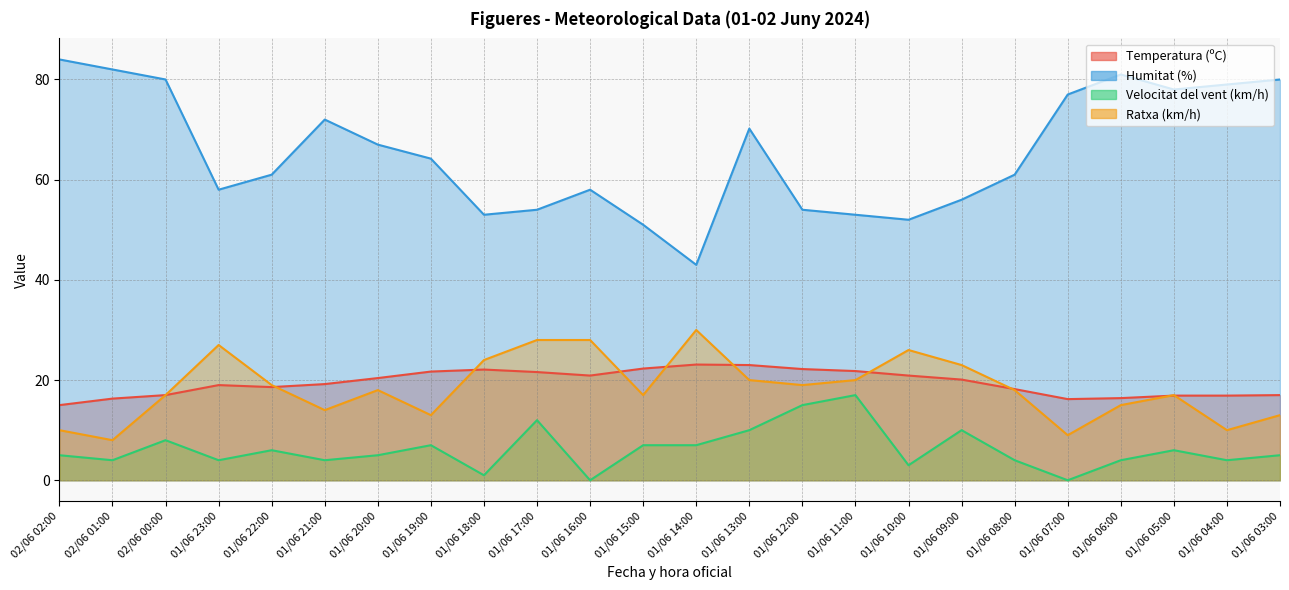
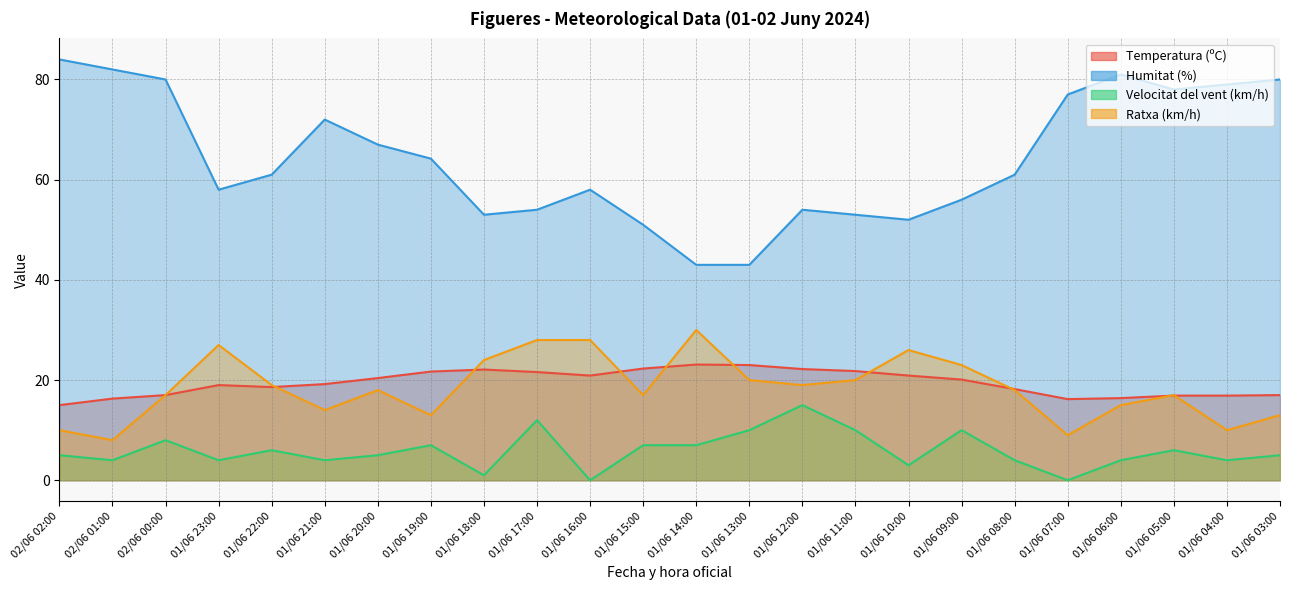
  {
    "Humitat (%)": {
      "02/06 02:00": 84,
      "02/06 01:00": 82,
      "02/06 00:00": 80,
      "01/06 23:00": 58,
      "01/06 22:00": 61,
      "01/06 21:00": 72,
      "01/06 20:00": 67,
      "01/06 19:00": 64,
      "01/06 18:00": 53,
      "01/06 17:00": 54,
      "01/06 16:00": 58,
      "01/06 15:00": 51,
      "01/06 14:00": 43,
-     "01/06 13:00": 70,
+     "01/06 13:00": 43,
      "01/06 12:00": 54,
      "01/06 11:00": 53,
      "01/06 10:00": 52,
      "01/06 09:00": 56,
      "01/06 08:00": 61,
      "01/06 07:00": 77,
      "01/06 03:00": 80
    },
    "Velocitat del vent (km/h)": {
      "02/06 02:00": 5,
      "02/06 01:00": 4,
      "02/06 00:00": 8,
      "01/06 23:00": 4,
      "01/06 22:00": 6,
      "01/06 21:00": 4,
      "01/06 20:00": 5,
      "01/06 19:00": 7,
      "01/06 18:00": 1,
      "01/06 17:00": 12,
      "01/06 16:00": 0,
      "01/06 15:00": 7,
      "01/06 14:00": 7,
      "01/06 13:00": 10,
      "01/06 12:00": 15,
-     "01/06 11:00": 17,
+     "01/06 11:00": 10,
      "01/06 10:00": 3,
      "01/06 09:00": 10,
      "01/06 08:00": 4,
      "01/06 07:00": 0,
      "01/06 06:00": 4,
      "01/06 05:00": 6,
      "01/06 04:00": 4,
      "01/06 03:00": 5
    }
  }
